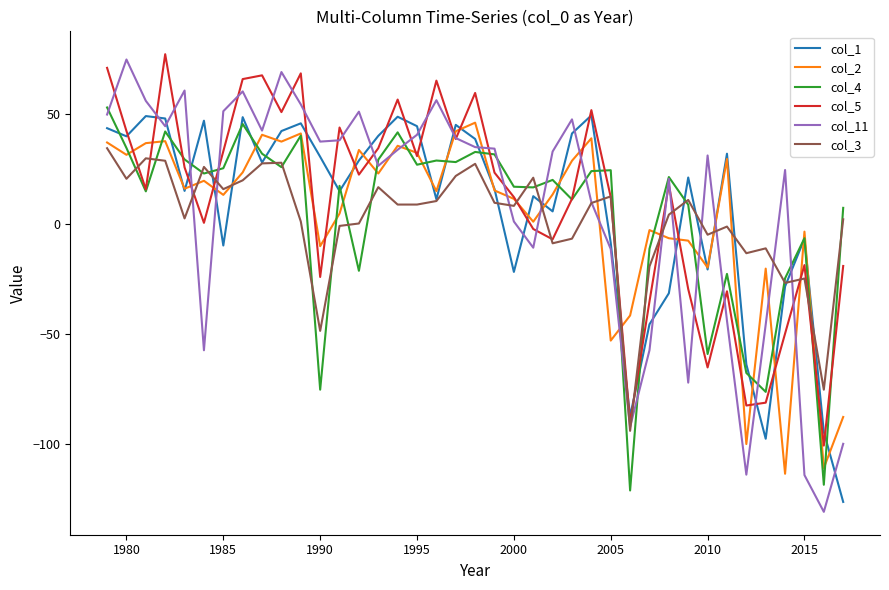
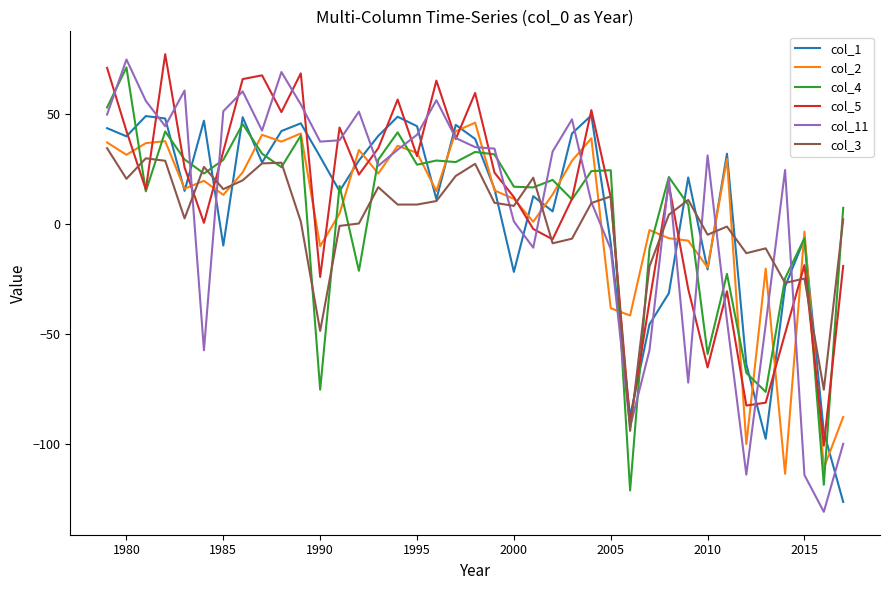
  {
    "col_1": {
      "1980": 40,
      "1985": -10,
      "1990": 31,
      "1995": 45,
      "2000": -22,
      "2005": -8
    },
    "col_2": {
      "1980": 32,
      "1985": 13,
      "1990": -10,
      "1995": 33,
-     "2005": -53,
+     "2005": -38,
      "2015": -3
    },
    "col_4": {
-     "1980": 35,
-     "1985": 26,
+     "1980": 71,
+     "1985": 29,
      "1990": -75,
      "1995": 27,
      "2000": 17,
      "2005": 25,
      "2010": -59
    },
    "col_5": {
      "1980": 42,
      "1985": 33,
      "1990": -24,
      "1995": 31,
      "2010": -65,
      "2015": -19
    },
    "col_11": {
      "1980": 75,
      "1985": 51,
      "1990": 38,
      "1995": 41,
      "2000": 1,
      "2005": -11,
      "2010": 31,
      "2015": -114
    },
    "col_3": {
      "1980": 21,
      "1985": 16,
      "1990": -48,
      "1995": 9,
      "2000": 8,
      "2010": -5,
      "2015": -25
    }
  }
